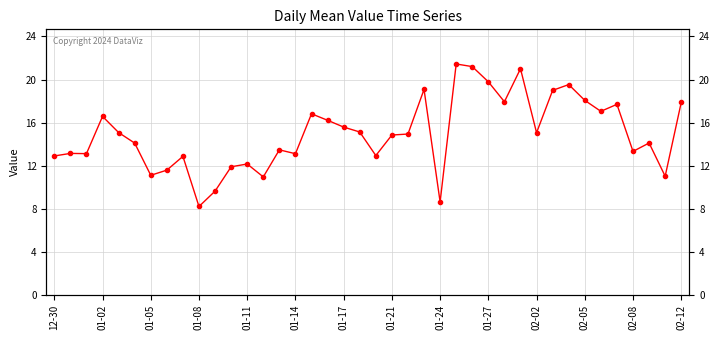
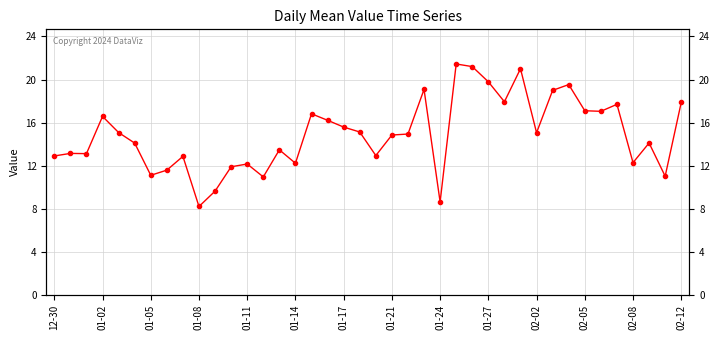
  {
    "12-30": 12.9,
    "01-02": 16.6,
    "01-05": 11.1,
    "01-08": 8.2,
    "01-11": 12.2,
-   "01-14": 13.1,
+   "01-14": 12.2,
    "01-17": 15.6,
    "01-21": 14.8,
    "01-24": 8.6,
    "01-27": 19.8,
    "02-02": 15.1,
-   "02-05": 18.1,
-   "02-08": 13.3,
+   "02-05": 17.1,
+   "02-08": 12.3,
    "02-12": 17.9
  }
